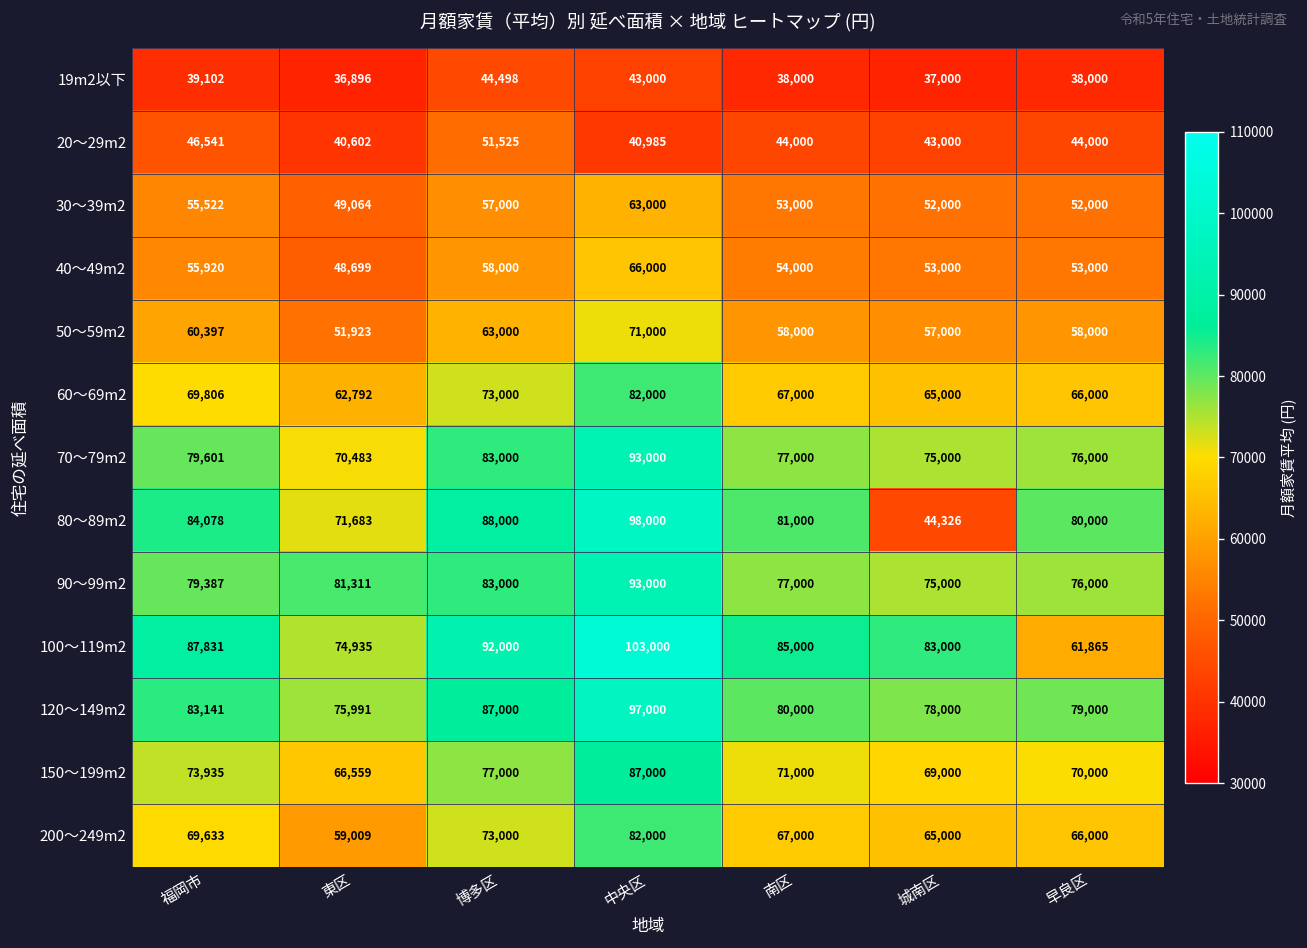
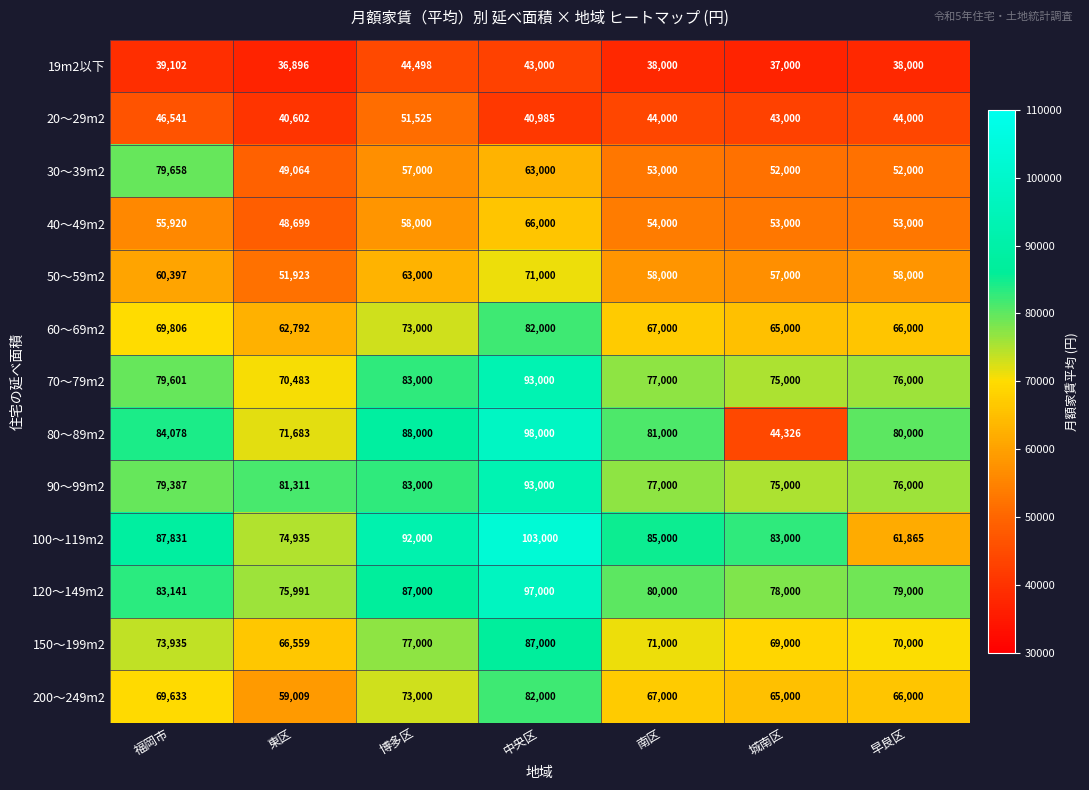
  {
    "19m2以下": {
      "福岡市": "39,102",
      "東区": "36,896",
      "博多区": "44,498",
      "中央区": "43,000",
      "南区": "38,000",
      "城南区": "37,000",
      "早良区": "38,000"
    },
    "20～29m2": {
      "福岡市": "46,541",
      "東区": "40,602",
      "博多区": "51,525",
      "中央区": "40,985",
      "南区": "44,000",
      "城南区": "43,000",
      "早良区": "44,000"
    },
    "30～39m2": {
-     "福岡市": "55,522",
+     "福岡市": "79,658",
      "東区": "49,064",
      "博多区": "57,000",
      "中央区": "63,000",
      "南区": "53,000",
      "城南区": "52,000",
      "早良区": "52,000"
    },
    "40～49m2": {
      "福岡市": "55,920",
      "東区": "48,699",
      "博多区": "58,000",
      "中央区": "66,000",
      "南区": "54,000",
      "城南区": "53,000",
      "早良区": "53,000"
    },
    "50～59m2": {
      "福岡市": "60,397",
      "東区": "51,923",
      "博多区": "63,000",
      "中央区": "71,000",
      "南区": "58,000",
      "城南区": "57,000",
      "早良区": "58,000"
    },
    "60～69m2": {
      "福岡市": "69,806",
      "東区": "62,792",
      "博多区": "73,000",
      "中央区": "82,000",
      "南区": "67,000",
      "城南区": "65,000",
      "早良区": "66,000"
    },
    "70～79m2": {
      "福岡市": "79,601",
      "東区": "70,483",
      "博多区": "83,000",
      "中央区": "93,000",
      "南区": "77,000",
      "城南区": "75,000",
      "早良区": "76,000"
    },
    "80～89m2": {
      "福岡市": "84,078",
      "東区": "71,683",
      "博多区": "88,000",
      "中央区": "98,000",
      "南区": "81,000",
      "城南区": "44,326",
      "早良区": "80,000"
    },
    "90～99m2": {
      "福岡市": "79,387",
      "東区": "81,311",
      "博多区": "83,000",
      "中央区": "93,000",
      "南区": "77,000",
      "城南区": "75,000",
      "早良区": "76,000"
    },
    "100～119m2": {
      "福岡市": "87,831",
      "東区": "74,935",
      "博多区": "92,000",
      "中央区": "103,000",
      "南区": "85,000",
      "城南区": "83,000",
      "早良区": "61,865"
    },
    "120～149m2": {
      "福岡市": "83,141",
      "東区": "75,991",
      "博多区": "87,000",
      "中央区": "97,000",
      "南区": "80,000",
      "城南区": "78,000",
      "早良区": "79,000"
    },
    "150～199m2": {
      "福岡市": "73,935",
      "東区": "66,559",
      "博多区": "77,000",
      "中央区": "87,000",
      "南区": "71,000",
      "城南区": "69,000",
      "早良区": "70,000"
    },
    "200～249m2": {
      "福岡市": "69,633",
      "東区": "59,009",
      "博多区": "73,000",
      "中央区": "82,000",
      "南区": "67,000",
      "城南区": "65,000",
      "早良区": "66,000"
    }
  }
